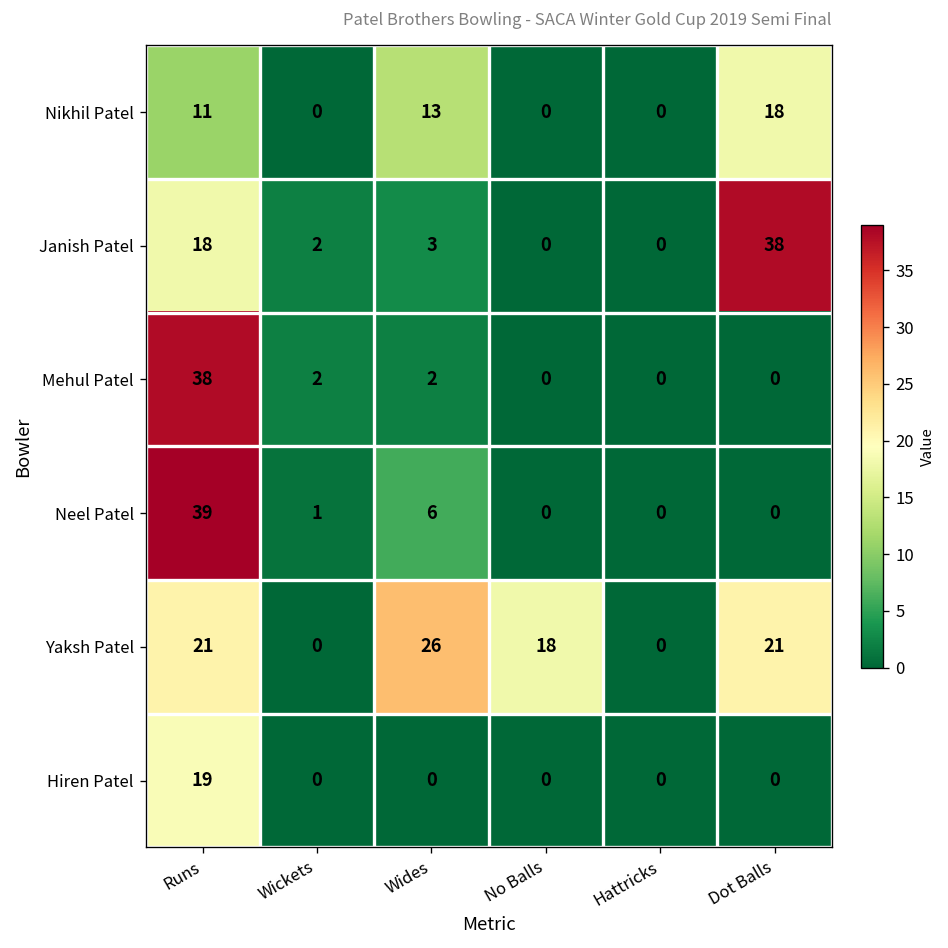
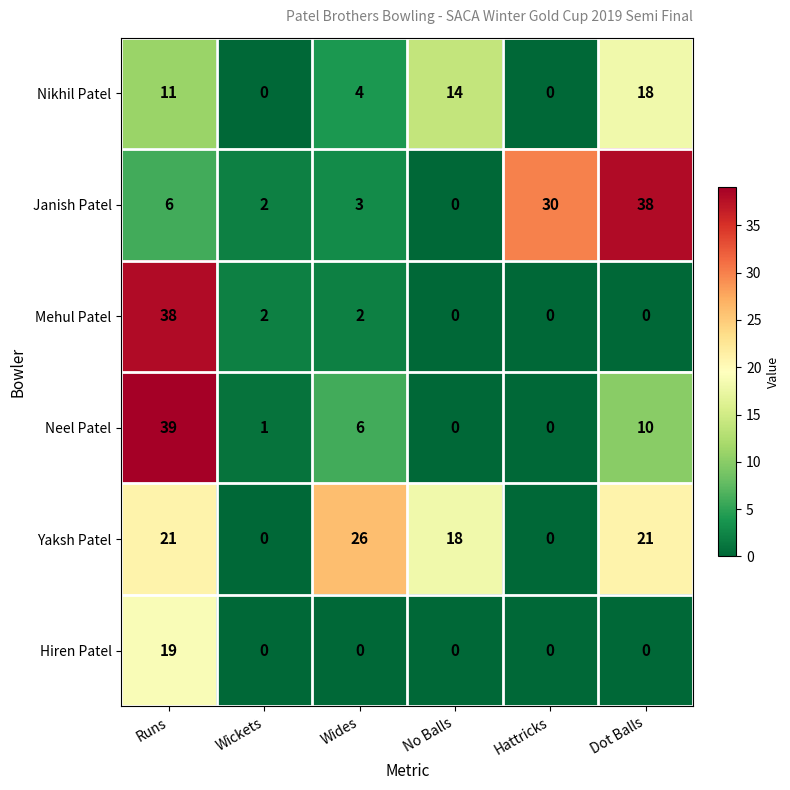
  {
    "Nikhil Patel": {
      "Runs": 11,
      "Wickets": 0,
-     "Wides": 13,
-     "No Balls": 0,
+     "Wides": 4,
+     "No Balls": 14,
      "Hattricks": 0,
      "Dot Balls": 18
    },
    "Janish Patel": {
-     "Runs": 18,
+     "Runs": 6,
      "Wickets": 2,
      "Wides": 3,
      "No Balls": 0,
-     "Hattricks": 0,
+     "Hattricks": 30,
      "Dot Balls": 38
    },
    "Mehul Patel": {
      "Runs": 38,
      "Wickets": 2,
      "Wides": 2,
      "No Balls": 0,
      "Hattricks": 0,
      "Dot Balls": 0
    },
    "Neel Patel": {
      "Runs": 39,
      "Wickets": 1,
      "Wides": 6,
      "No Balls": 0,
      "Hattricks": 0,
-     "Dot Balls": 0
+     "Dot Balls": 10
    },
    "Yaksh Patel": {
      "Runs": 21,
      "Wickets": 0,
      "Wides": 26,
      "No Balls": 18,
      "Hattricks": 0,
      "Dot Balls": 21
    },
    "Hiren Patel": {
      "Runs": 19,
      "Wickets": 0,
      "Wides": 0,
      "No Balls": 0,
      "Hattricks": 0,
      "Dot Balls": 0
    }
  }
